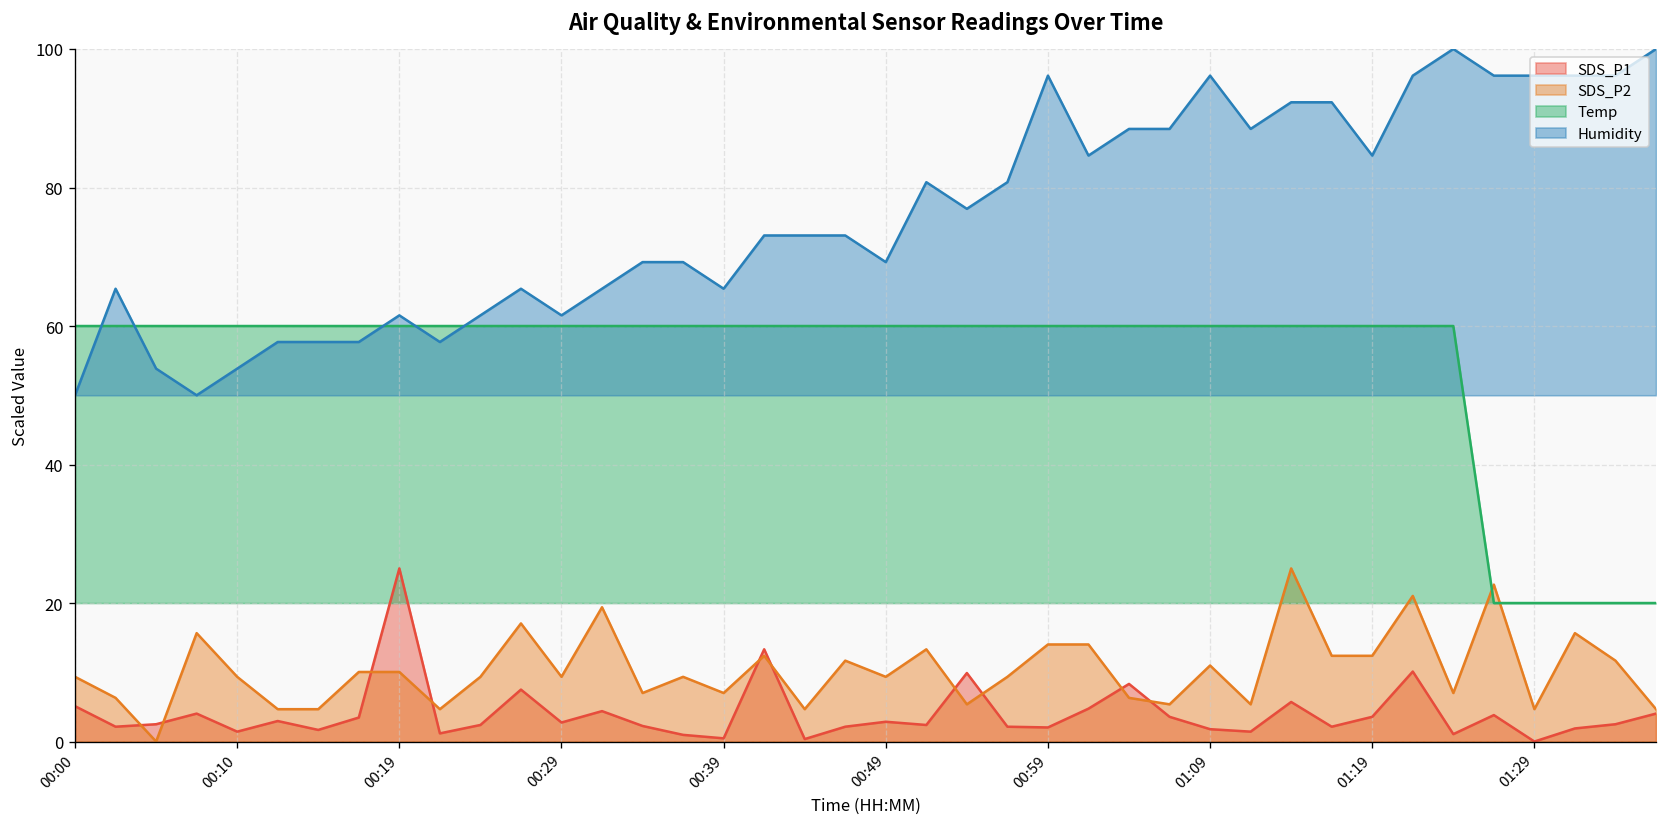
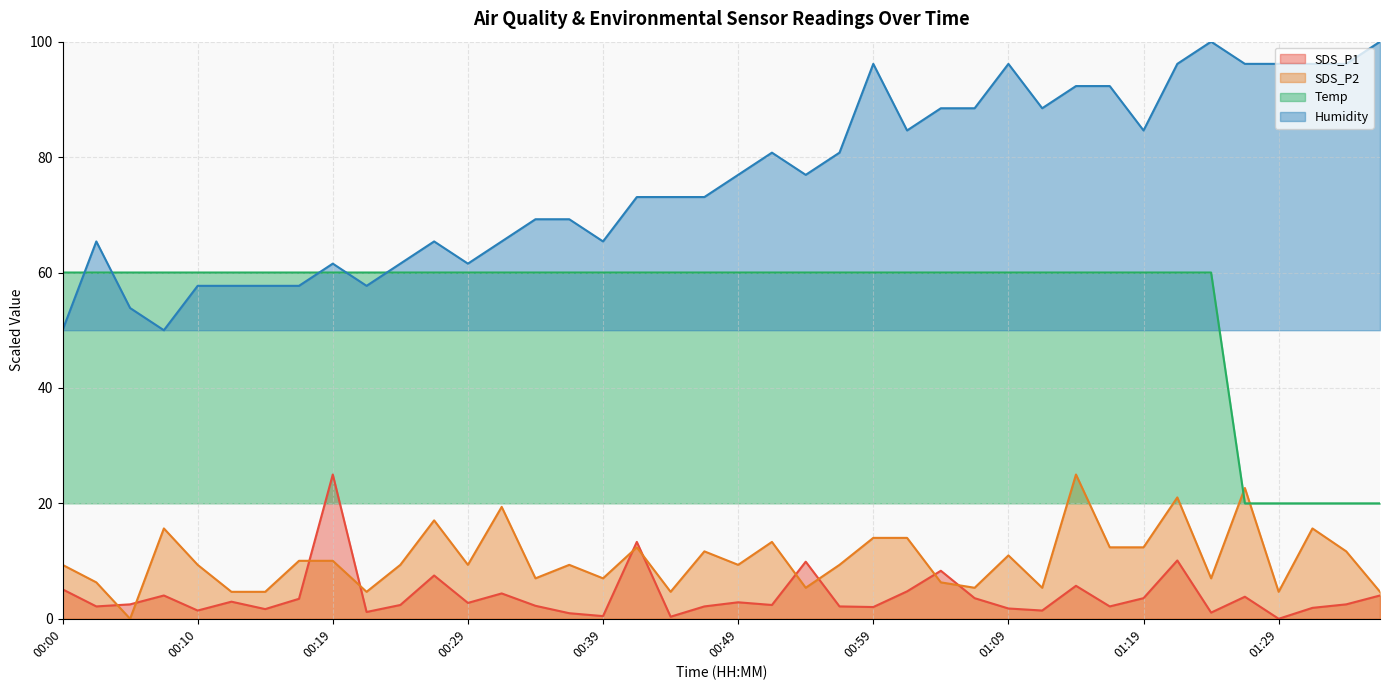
  {
    "Temp": {
      "00:00": 60,
      "00:10": 60,
      "00:19": 60,
      "00:29": 60,
      "00:39": 60,
      "00:49": 60,
      "00:59": 60,
      "01:09": 60,
      "01:19": 60,
      "01:29": 20
    },
    "Humidity": {
      "00:00": 50,
-     "00:10": 54,
+     "00:10": 58,
      "00:19": 62,
      "00:29": 62,
      "00:39": 65,
-     "00:49": 69,
+     "00:49": 77,
      "00:59": 96,
      "01:09": 96,
      "01:19": 85
    }
  }
